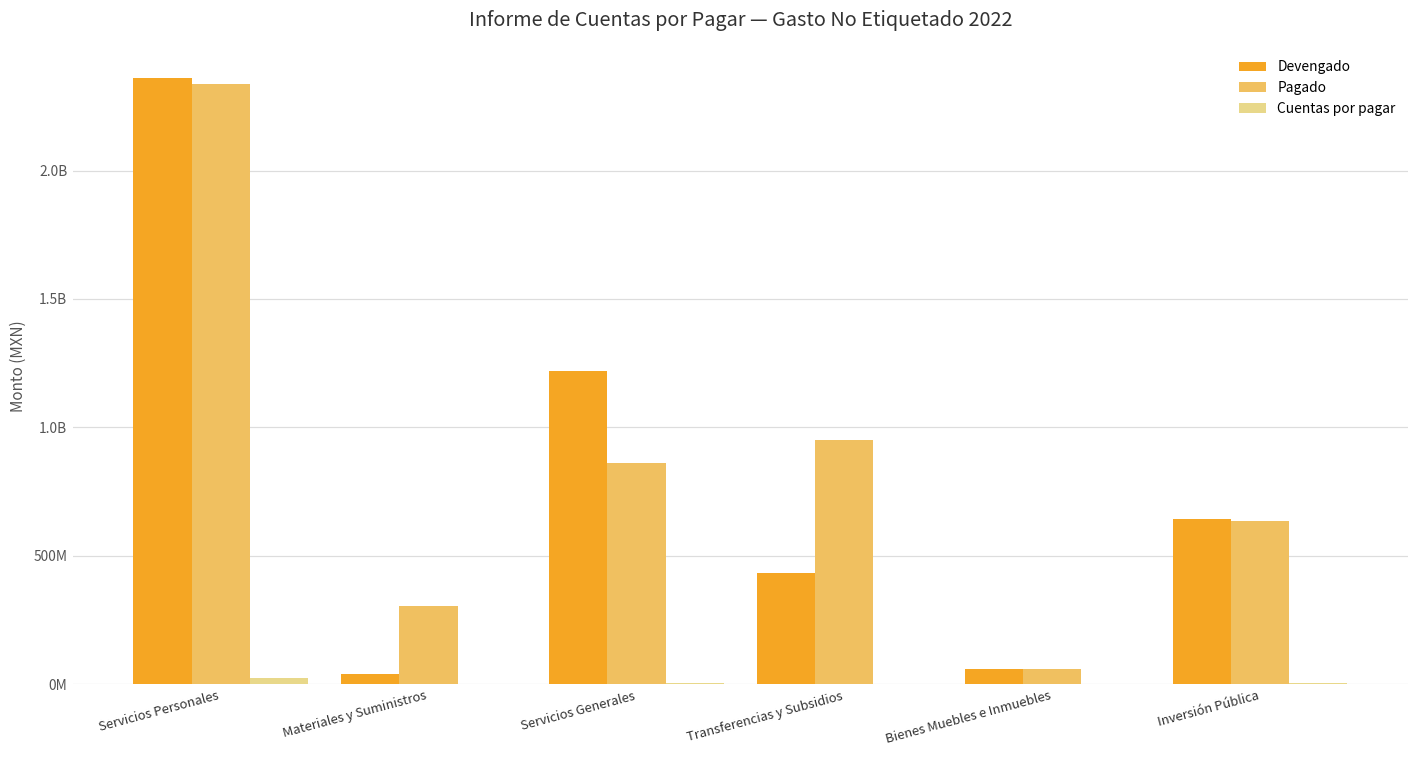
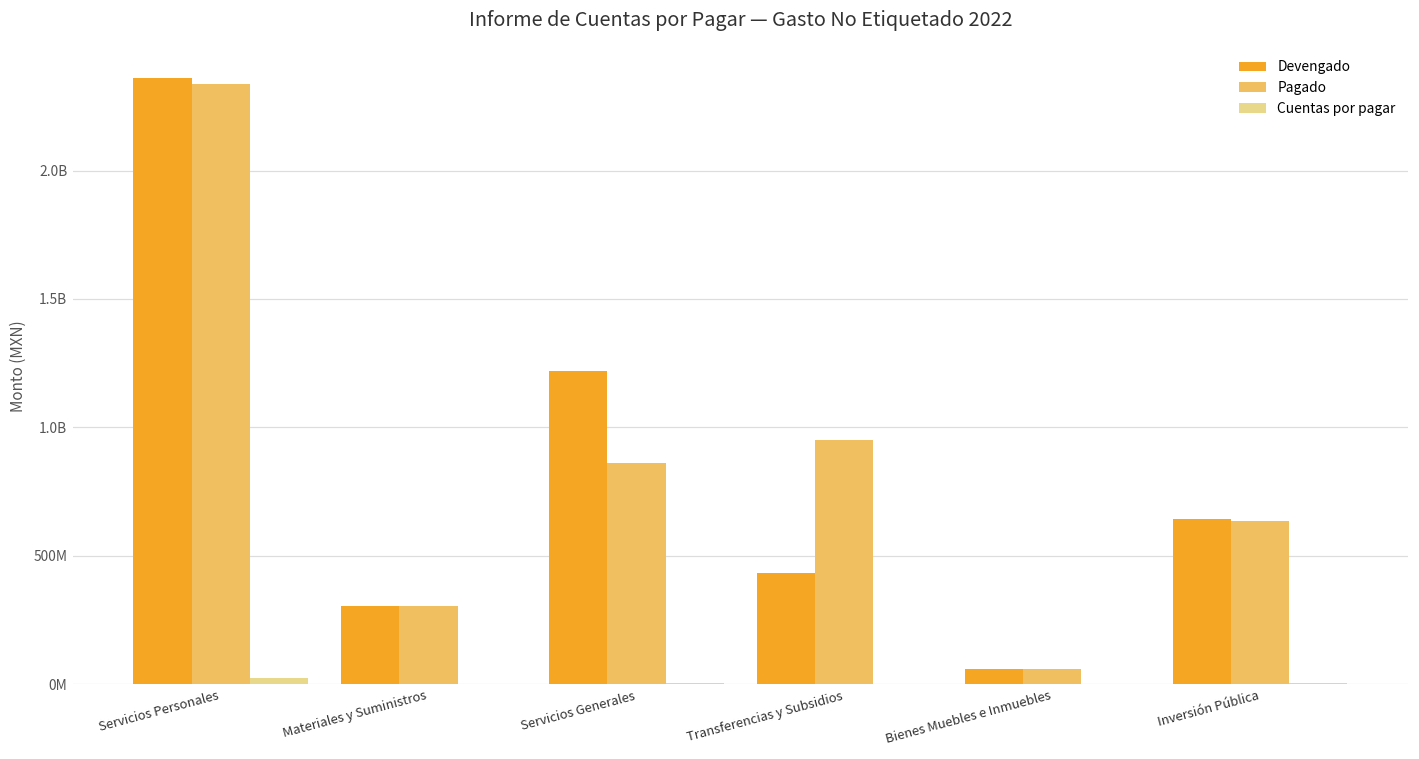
  {
    "Devengado": {
      "Servicios Personales": 2360000000,
-     "Materiales y Suministros": 40000000,
+     "Materiales y Suministros": 300000000,
      "Servicios Generales": 1220000000,
      "Transferencias y Subsidios": 430000000,
      "Bienes Muebles e Inmuebles": 60000000,
      "Inversión Pública": 640000000
    }
  }
